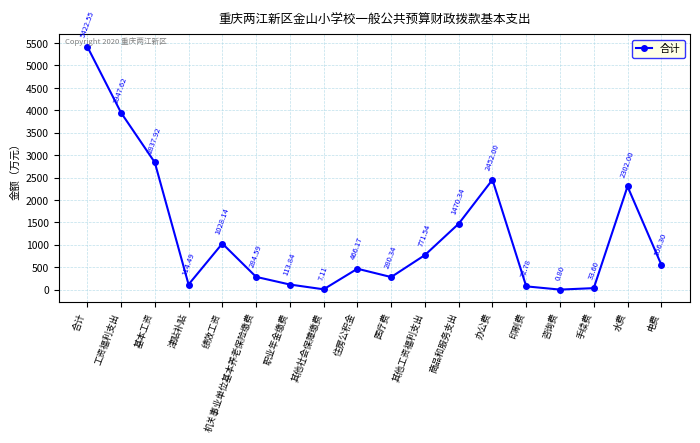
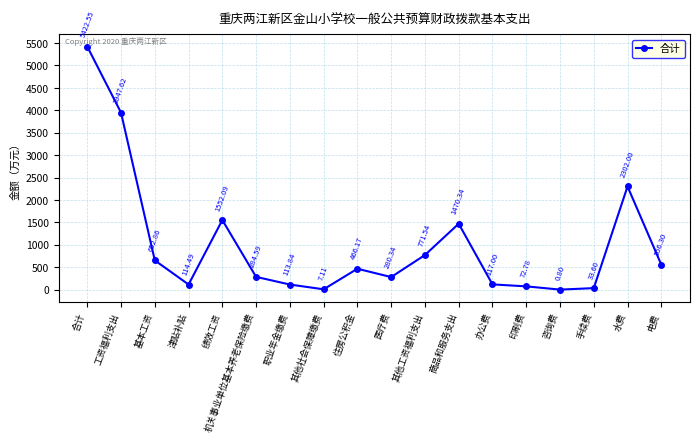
  {
    "合计": 5422.55,
    "工资福利支出": 3947.62,
-   "基本工资": 2837.92,
+   "基本工资": 652.86,
    "津贴补贴": 114.49,
-   "绩效工资": 1028.14,
+   "绩效工资": 1552.09,
    "机关事业单位基本养老保险缴费": 284.59,
    "职业年金缴费": 113.84,
    "其他社会保障缴费": 7.11,
    "住房公积金": 466.17,
    "医疗费": 280.34,
    "其他工资福利支出": 771.54,
    "商品和服务支出": 1470.34,
-   "办公费": 2452.00,
+   "办公费": 117.00,
    "印刷费": 72.78,
    "咨询费": 0.80,
    "手续费": 33.60,
    "水费": 2302.00,
    "电费": 556.30
  }
